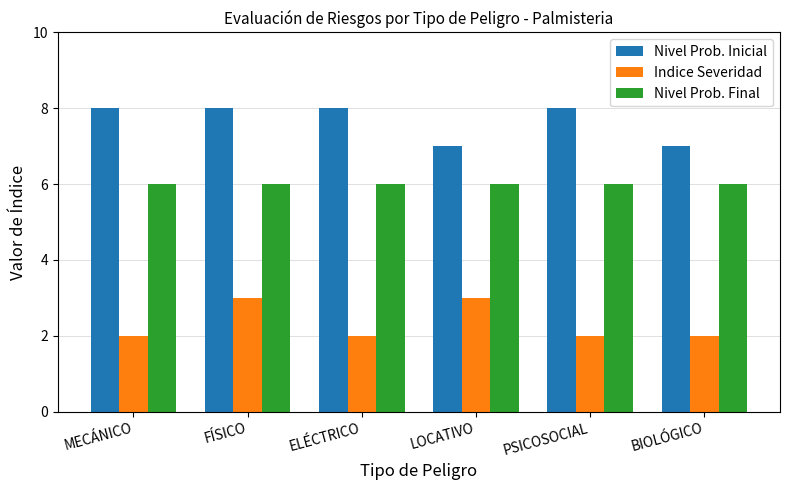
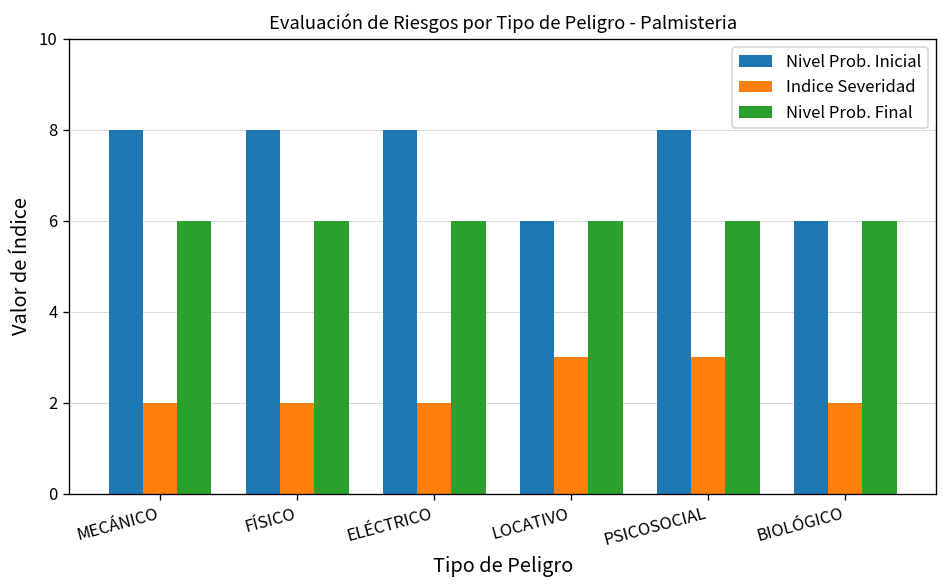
  {
    "Nivel Prob. Inicial": {
      "MECÁNICO": 8,
      "FÍSICO": 8,
      "ELÉCTRICO": 8,
-     "LOCATIVO": 7,
+     "LOCATIVO": 6,
      "PSICOSOCIAL": 8,
-     "BIOLÓGICO": 7
+     "BIOLÓGICO": 6
    },
    "Indice Severidad": {
      "MECÁNICO": 2,
-     "FÍSICO": 3,
+     "FÍSICO": 2,
      "ELÉCTRICO": 2,
      "LOCATIVO": 3,
-     "PSICOSOCIAL": 2,
+     "PSICOSOCIAL": 3,
      "BIOLÓGICO": 2
    },
    "Nivel Prob. Final": {
      "MECÁNICO": 6,
      "FÍSICO": 6,
      "ELÉCTRICO": 6,
      "LOCATIVO": 6,
      "PSICOSOCIAL": 6,
      "BIOLÓGICO": 6
    }
  }
